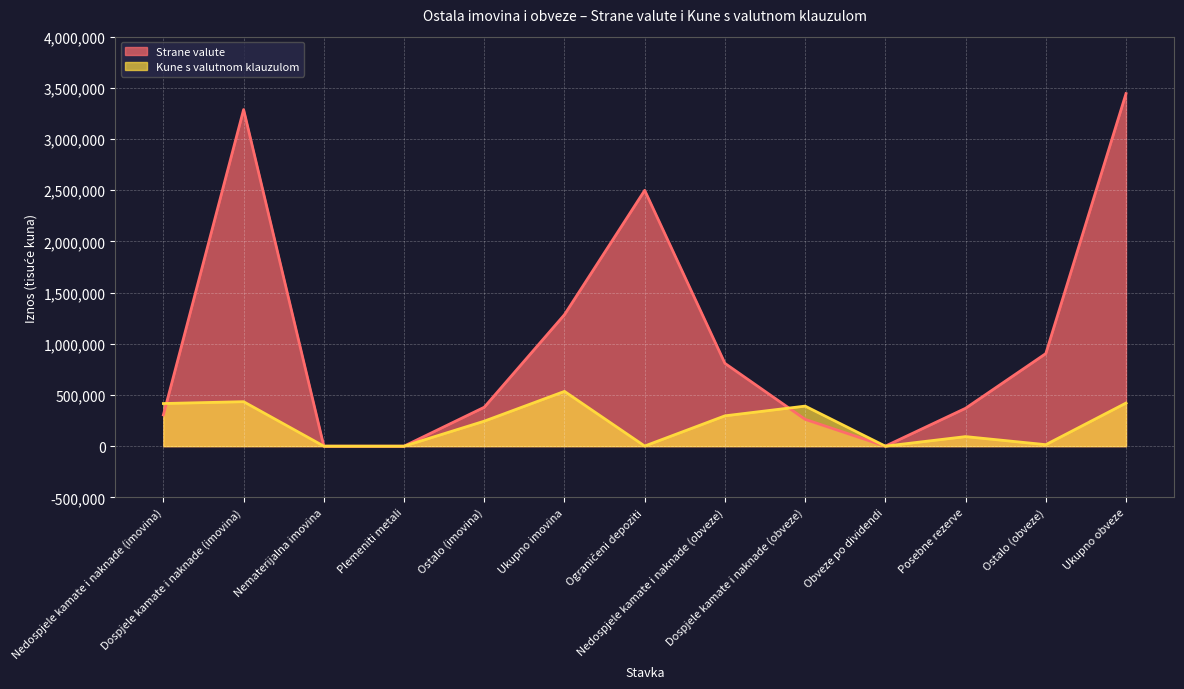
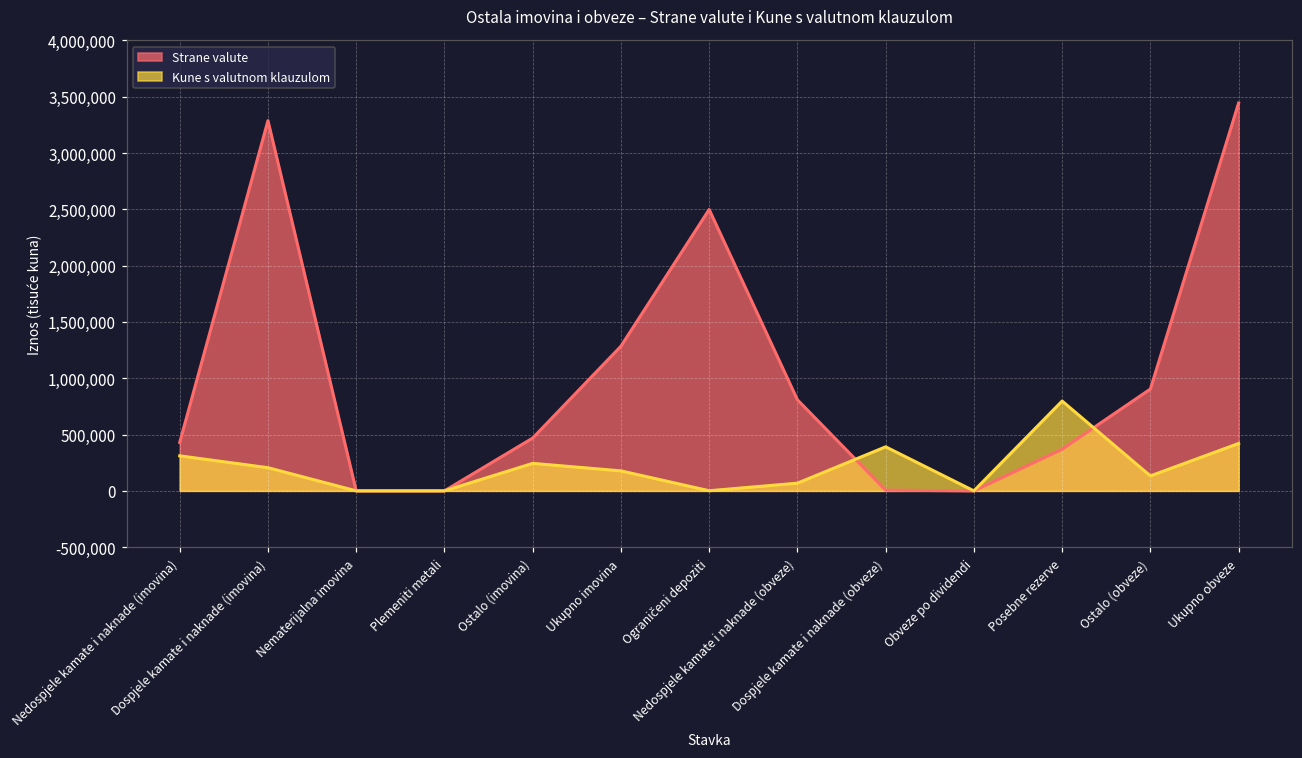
  {
    "Strane valute": {
-     "Nedospjele kamate i naknade (imovina)": "310,000",
+     "Nedospjele kamate i naknade (imovina)": "430,000",
      "Dospjele kamate i naknade (imovina)": "3,290,000",
-     "Ostalo (imovina)": "380,000",
+     "Ostalo (imovina)": "470,000",
      "Ukupno imovina": "1,280,000",
      "Ograničeni depoziti": "2,500,000",
      "Nedospjele kamate i naknade (obveze)": "810,000",
-     "Dospjele kamate i naknade (obveze)": "260,000",
+     "Dospjele kamate i naknade (obveze)": "10,000",
      "Posebne rezerve": "370,000",
      "Ostalo (obveze)": "900,000",
      "Ukupno obveze": "3,440,000"
    },
    "Kune s valutnom klauzulom": {
-     "Nedospjele kamate i naknade (imovina)": "420,000",
-     "Dospjele kamate i naknade (imovina)": "430,000",
+     "Nedospjele kamate i naknade (imovina)": "310,000",
+     "Dospjele kamate i naknade (imovina)": "210,000",
      "Ostalo (imovina)": "240,000",
-     "Ukupno imovina": "530,000",
+     "Ukupno imovina": "180,000",
      "Ograničeni depoziti": "0",
-     "Nedospjele kamate i naknade (obveze)": "300,000",
+     "Nedospjele kamate i naknade (obveze)": "70,000",
      "Dospjele kamate i naknade (obveze)": "390,000",
-     "Posebne rezerve": "90,000",
-     "Ostalo (obveze)": "10,000",
+     "Posebne rezerve": "800,000",
+     "Ostalo (obveze)": "130,000",
      "Ukupno obveze": "420,000"
    }
  }
